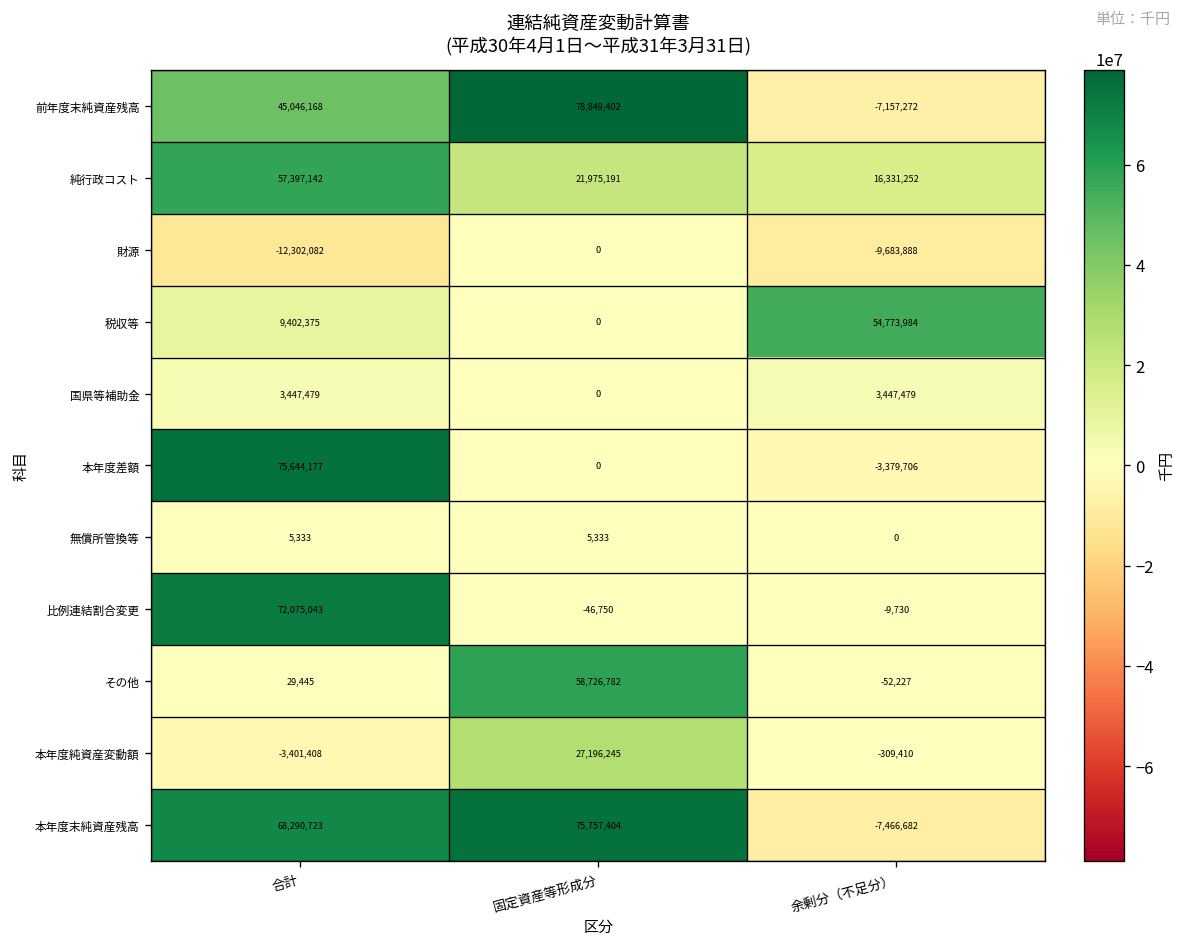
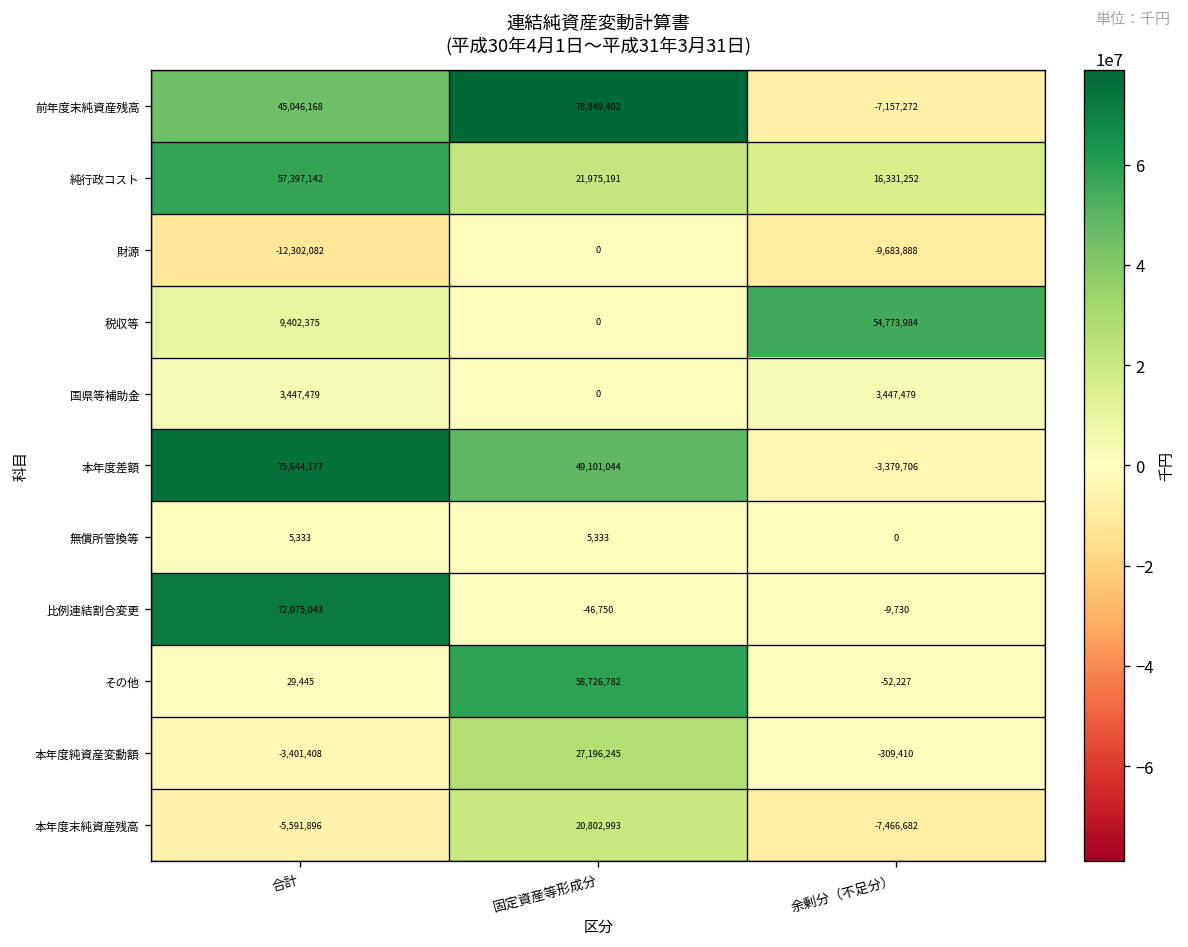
  {
    "前年度末純資産残高": {
      "合計": "45,046,168",
      "固定資産等形成分": "78,849,402",
      "余剰分（不足分）": "-7,157,272"
    },
    "純行政コスト": {
      "合計": "57,397,142",
      "固定資産等形成分": "21,975,191",
      "余剰分（不足分）": "16,331,252"
    },
    "財源": {
      "合計": "-12,302,082",
      "固定資産等形成分": "0",
      "余剰分（不足分）": "-9,683,888"
    },
    "税収等": {
      "合計": "9,402,375",
      "固定資産等形成分": "0",
      "余剰分（不足分）": "54,773,984"
    },
    "国県等補助金": {
      "合計": "3,447,479",
      "固定資産等形成分": "0",
      "余剰分（不足分）": "3,447,479"
    },
    "本年度差額": {
      "合計": "75,644,177",
-     "固定資産等形成分": "0",
+     "固定資産等形成分": "49,101,044",
      "余剰分（不足分）": "-3,379,706"
    },
    "無償所管換等": {
      "合計": "5,333",
      "固定資産等形成分": "5,333",
      "余剰分（不足分）": "0"
    },
    "比例連結割合変更": {
      "合計": "72,075,043",
      "固定資産等形成分": "-46,750",
      "余剰分（不足分）": "-9,730"
    },
    "その他": {
      "合計": "29,445",
      "固定資産等形成分": "58,726,782",
      "余剰分（不足分）": "-52,227"
    },
    "本年度純資産変動額": {
      "合計": "-3,401,408",
      "固定資産等形成分": "27,196,245",
      "余剰分（不足分）": "-309,410"
    },
    "本年度末純資産残高": {
-     "合計": "68,290,723",
-     "固定資産等形成分": "75,757,404",
+     "合計": "-5,591,896",
+     "固定資産等形成分": "20,802,993",
      "余剰分（不足分）": "-7,466,682"
    }
  }
